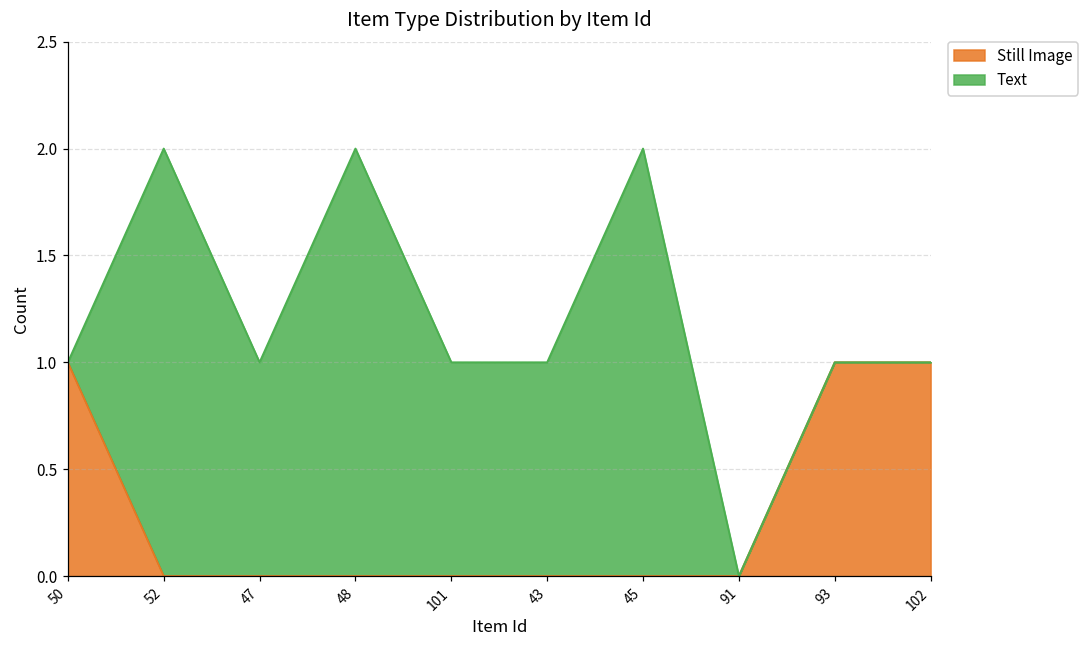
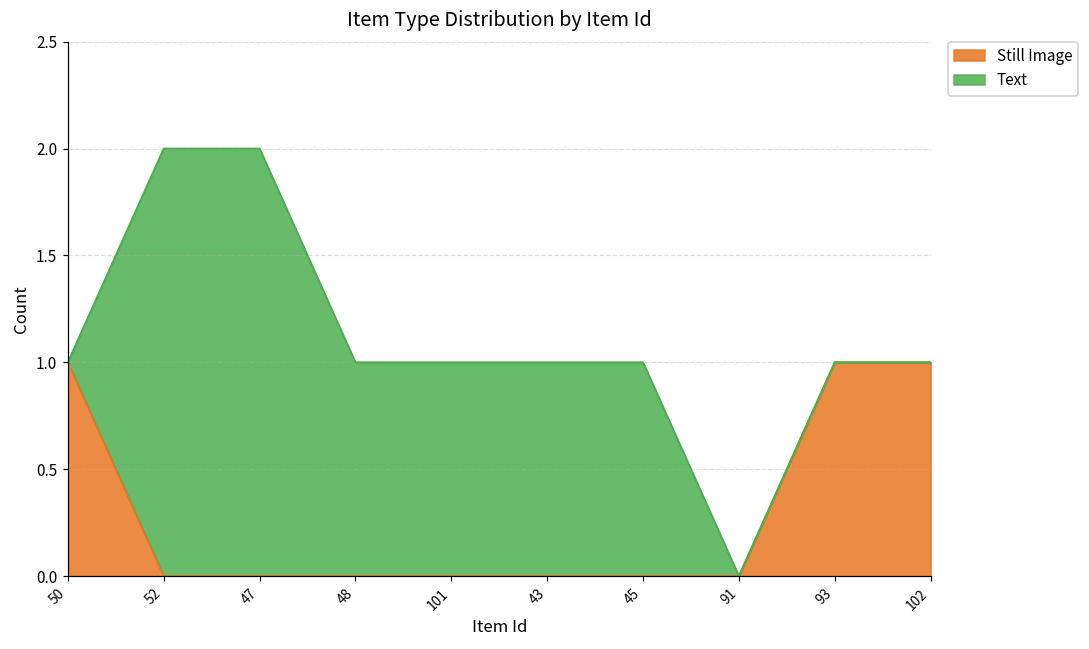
  {
    "Still Image": {
      "52": 0,
      "47": 0,
      "48": 0,
      "101": 0,
      "43": 0,
      "45": 0
    },
    "Text": {
      "52": 2,
-     "47": 1,
-     "48": 2,
+     "47": 2,
+     "48": 1,
      "101": 1,
      "43": 1,
-     "45": 2
+     "45": 1
    }
  }
